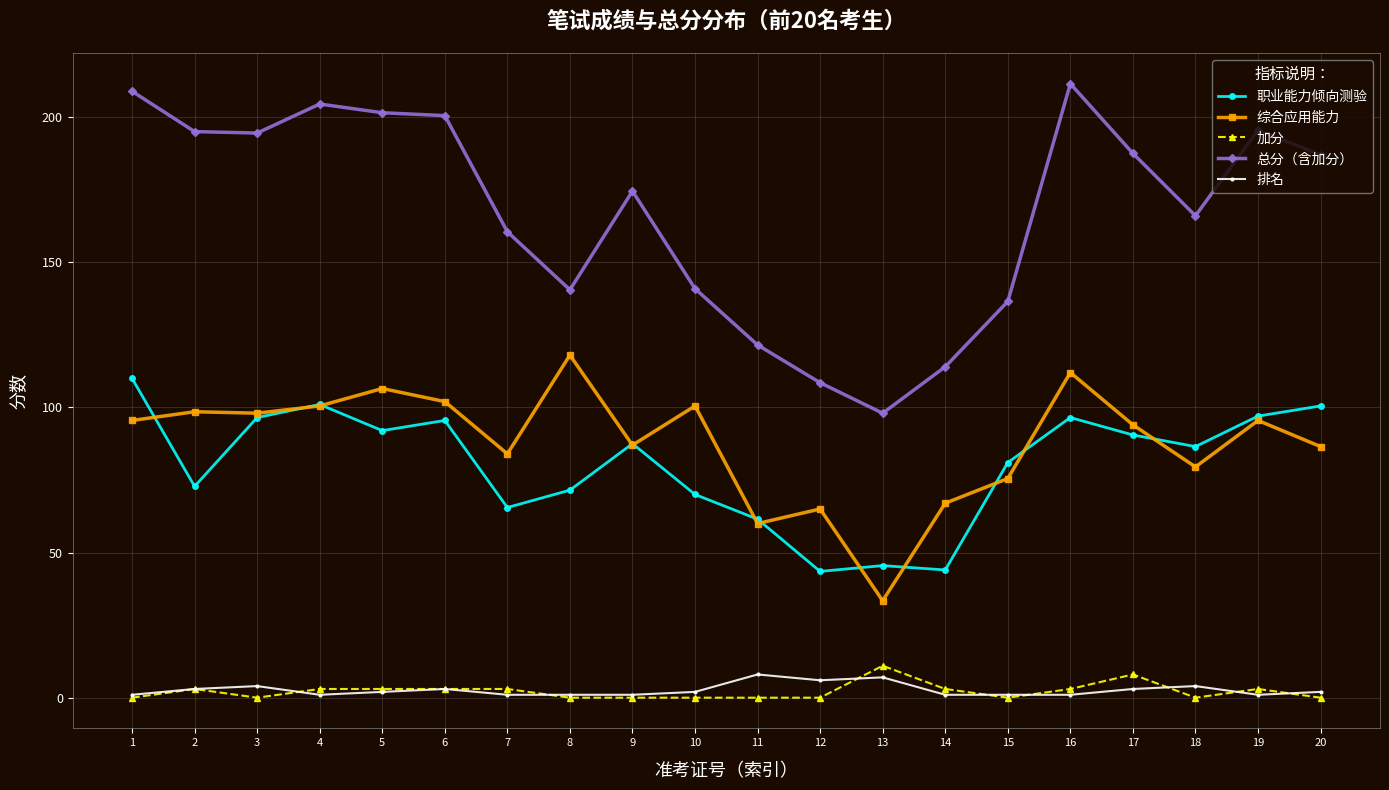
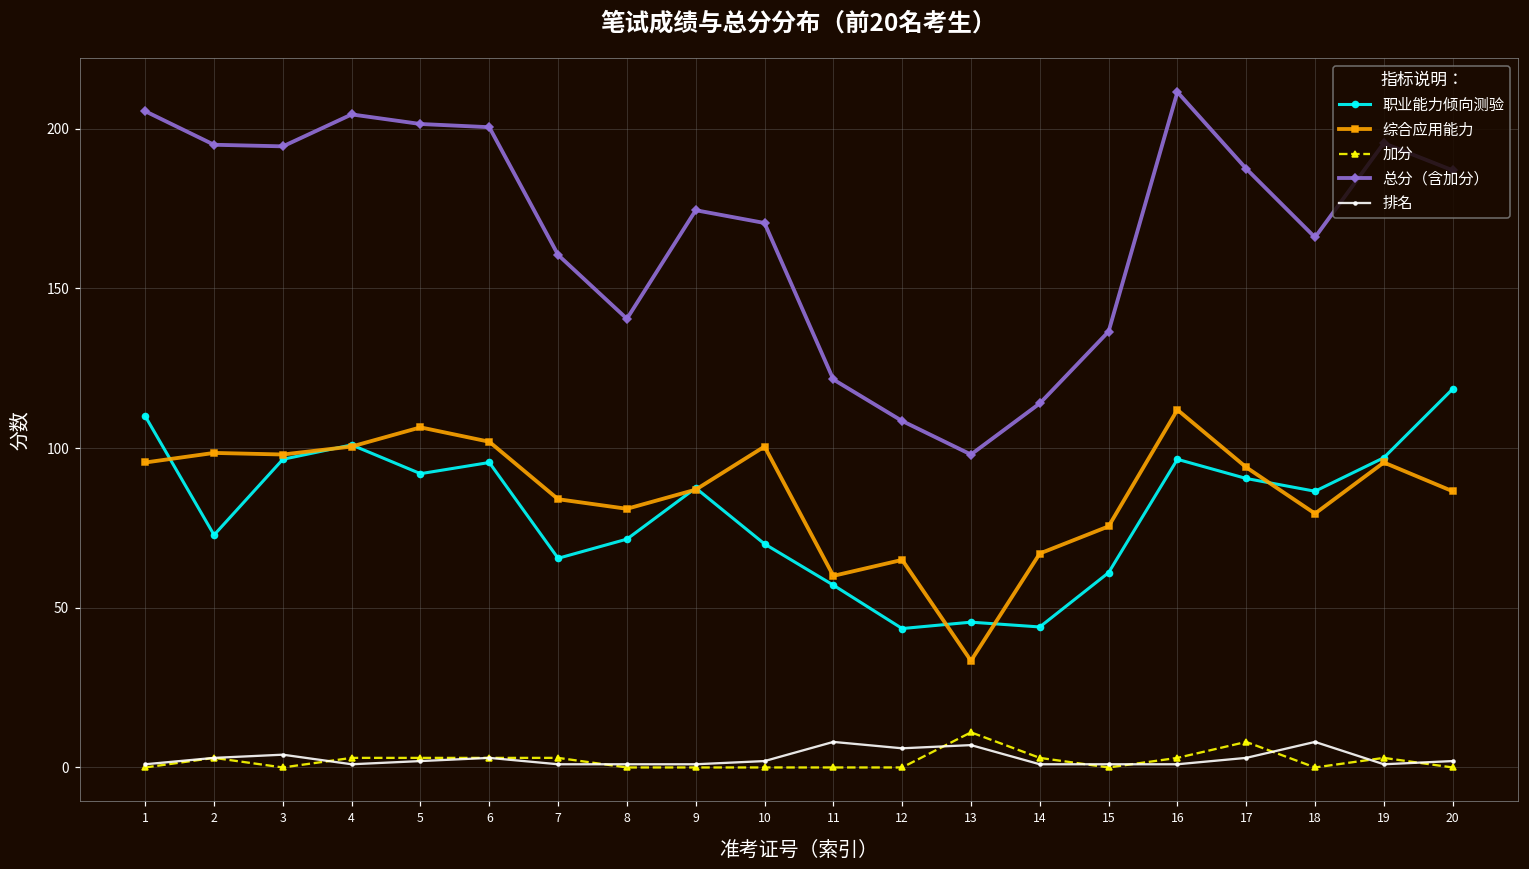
  {
    "职业能力倾向测验": {
      "1": 110,
      "2": 73,
      "3": 97,
      "5": 92,
      "6": 96,
      "7": 66,
      "8": 72,
      "10": 70,
-     "11": 62,
+     "11": 57,
      "12": 44,
      "13": 46,
      "14": 44,
-     "15": 81,
+     "15": 61,
      "16": 97,
      "17": 91,
      "18": 87,
      "19": 97,
-     "20": 101
+     "20": 119
    },
    "综合应用能力": {
      "1": 96,
      "2": 99,
      "3": 98,
      "5": 107,
      "6": 102,
      "7": 84,
-     "8": 118,
+     "8": 81,
      "10": 101,
      "11": 60,
      "12": 65,
      "13": 33,
      "14": 67,
      "15": 76,
      "16": 112,
      "17": 94,
      "18": 80,
      "19": 96,
      "20": 87
    },
    "加分": {
      "1": 0,
      "3": 0,
      "4": 3,
      "5": 3,
      "7": 3,
      "8": 0,
      "9": 0,
      "10": 0,
      "11": 0,
      "12": 0,
      "13": 11,
      "14": 3,
      "15": 0,
      "16": 3,
      "17": 8,
      "18": 0,
      "19": 3,
      "20": 0
    },
    "总分（含加分）": {
-     "1": 209,
+     "1": 206,
      "2": 195,
      "3": 195,
      "4": 205,
      "5": 202,
      "6": 201,
      "7": 161,
      "8": 141,
      "9": 175,
-     "10": 141,
+     "10": 171,
      "11": 122,
      "12": 109,
      "13": 98,
      "14": 114,
      "15": 137,
      "16": 212,
      "17": 188,
      "18": 166
    },
    "排名": {
      "1": 1,
      "3": 4,
      "4": 1,
      "5": 2,
      "7": 1,
      "8": 1,
      "9": 1,
      "10": 2,
      "11": 8,
      "12": 6,
      "13": 7,
      "14": 1,
      "15": 1,
      "16": 1,
      "17": 3,
-     "18": 4,
+     "18": 8,
      "19": 1,
      "20": 2
    }
  }
